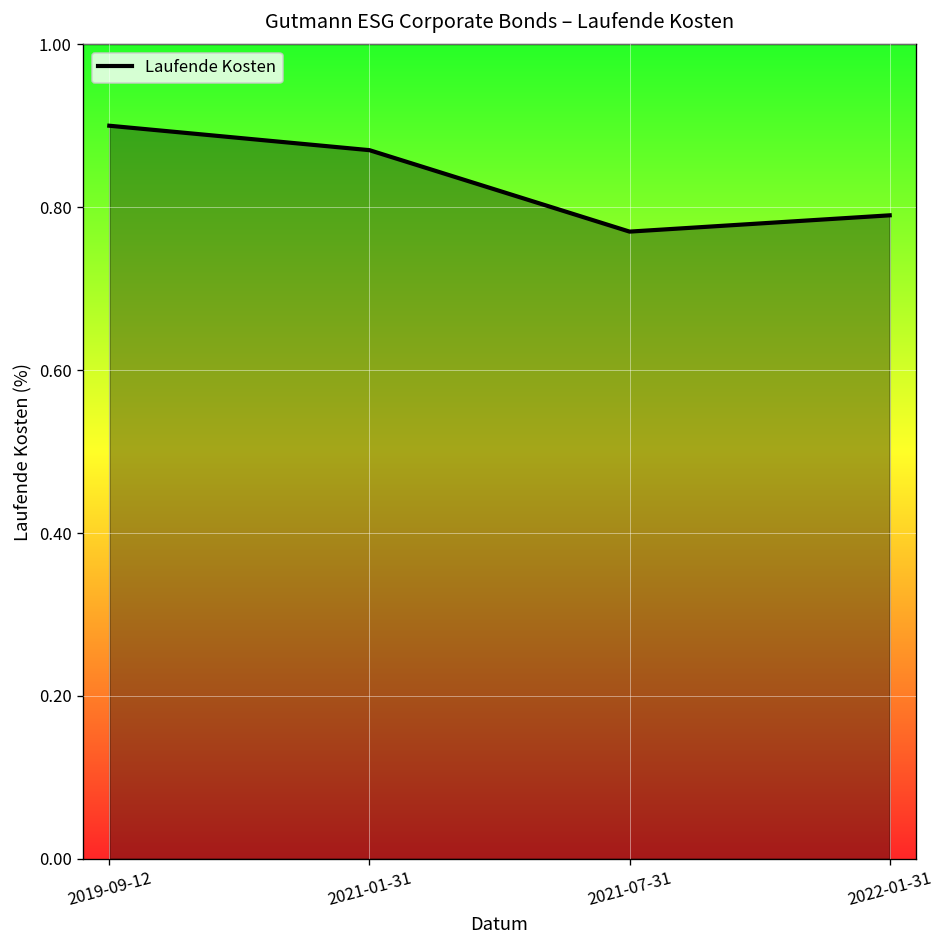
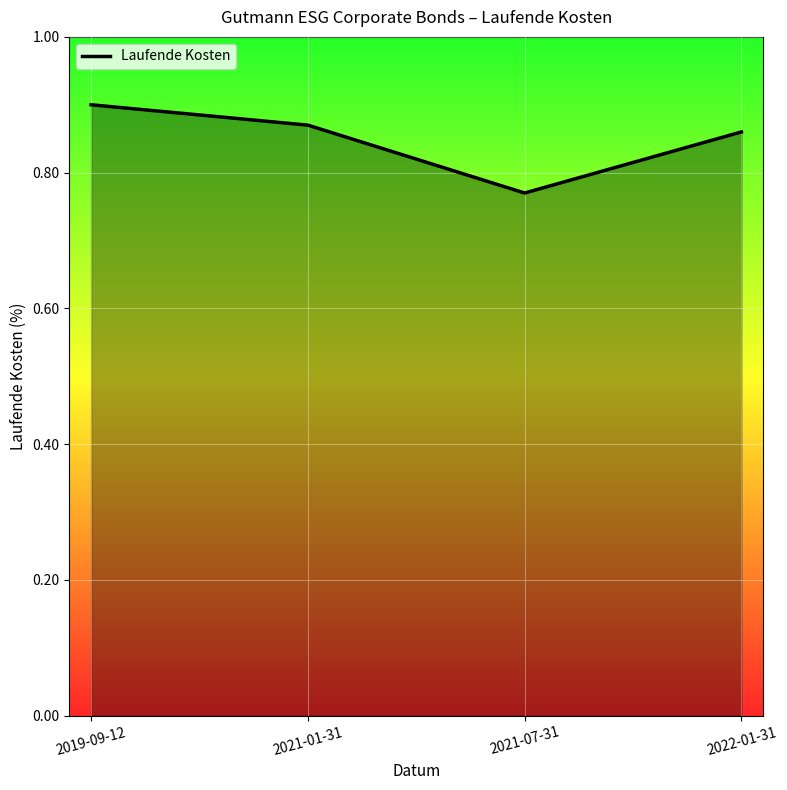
  {
    "2019-09-12": 0.90,
    "2021-01-31": 0.87,
    "2021-07-31": 0.77,
-   "2022-01-31": 0.79
+   "2022-01-31": 0.86
  }
